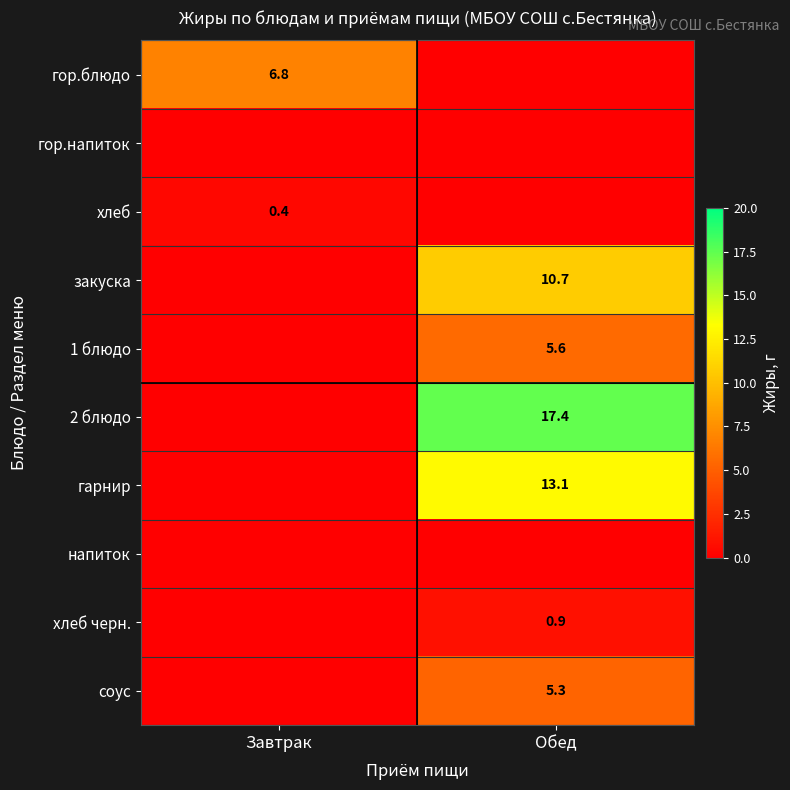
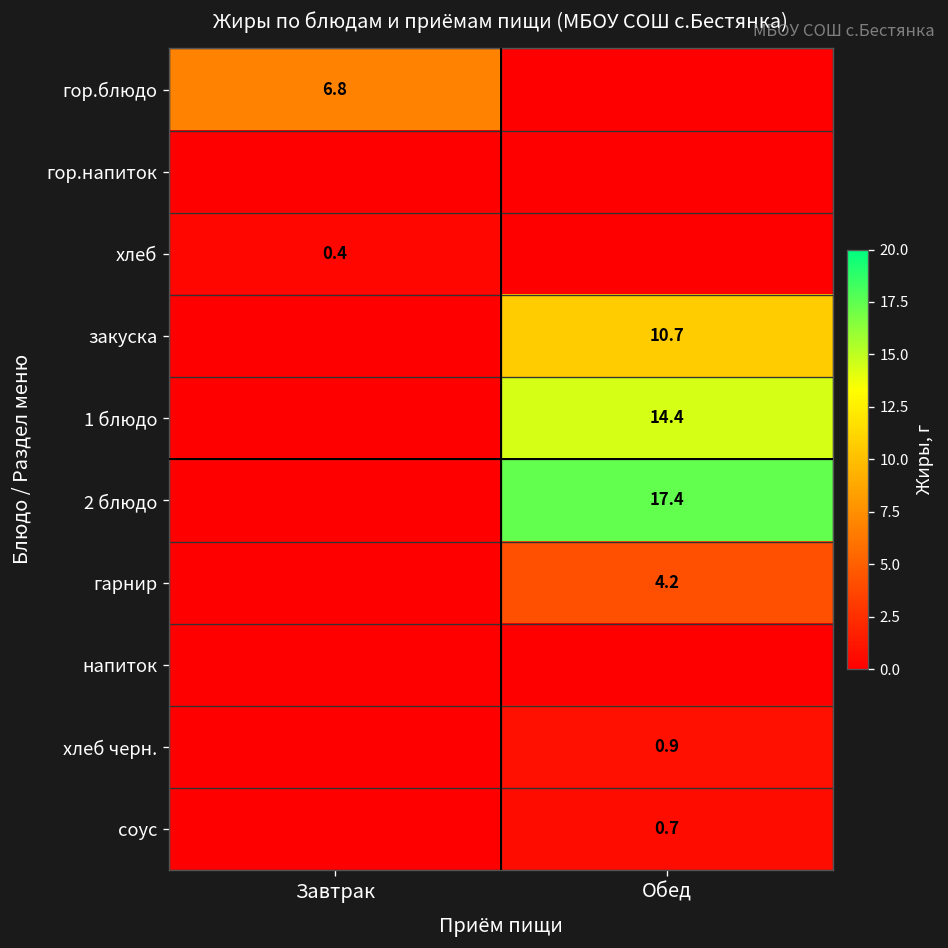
  {
    "гор.блюдо": {
      "Завтрак": 6.8
    },
    "хлеб": {
      "Завтрак": 0.4
    },
    "закуска": {
      "Обед": 10.7
    },
    "1 блюдо": {
-     "Обед": 5.6
+     "Обед": 14.4
    },
    "2 блюдо": {
      "Обед": 17.4
    },
    "гарнир": {
-     "Обед": 13.1
+     "Обед": 4.2
    },
    "хлеб черн.": {
      "Обед": 0.9
    },
    "соус": {
-     "Обед": 5.3
+     "Обед": 0.7
    }
  }
